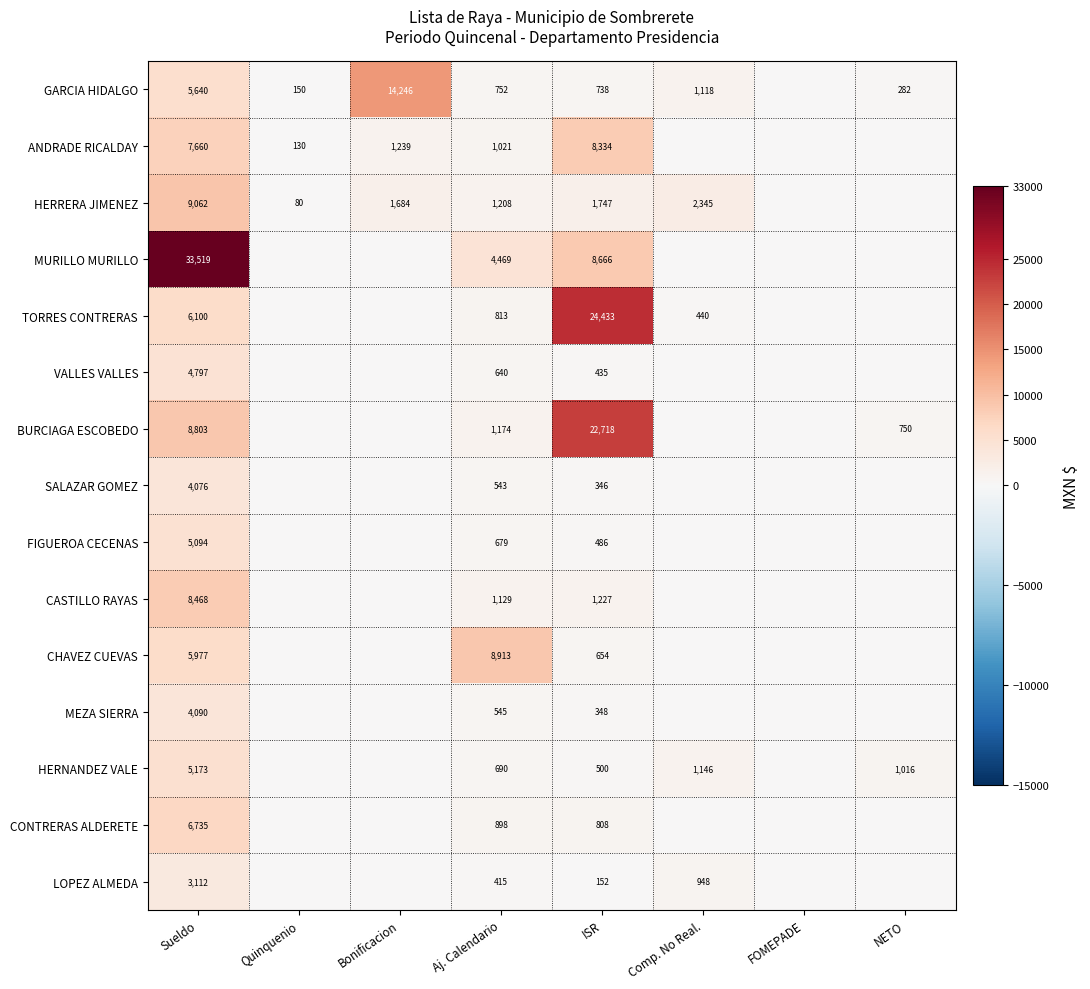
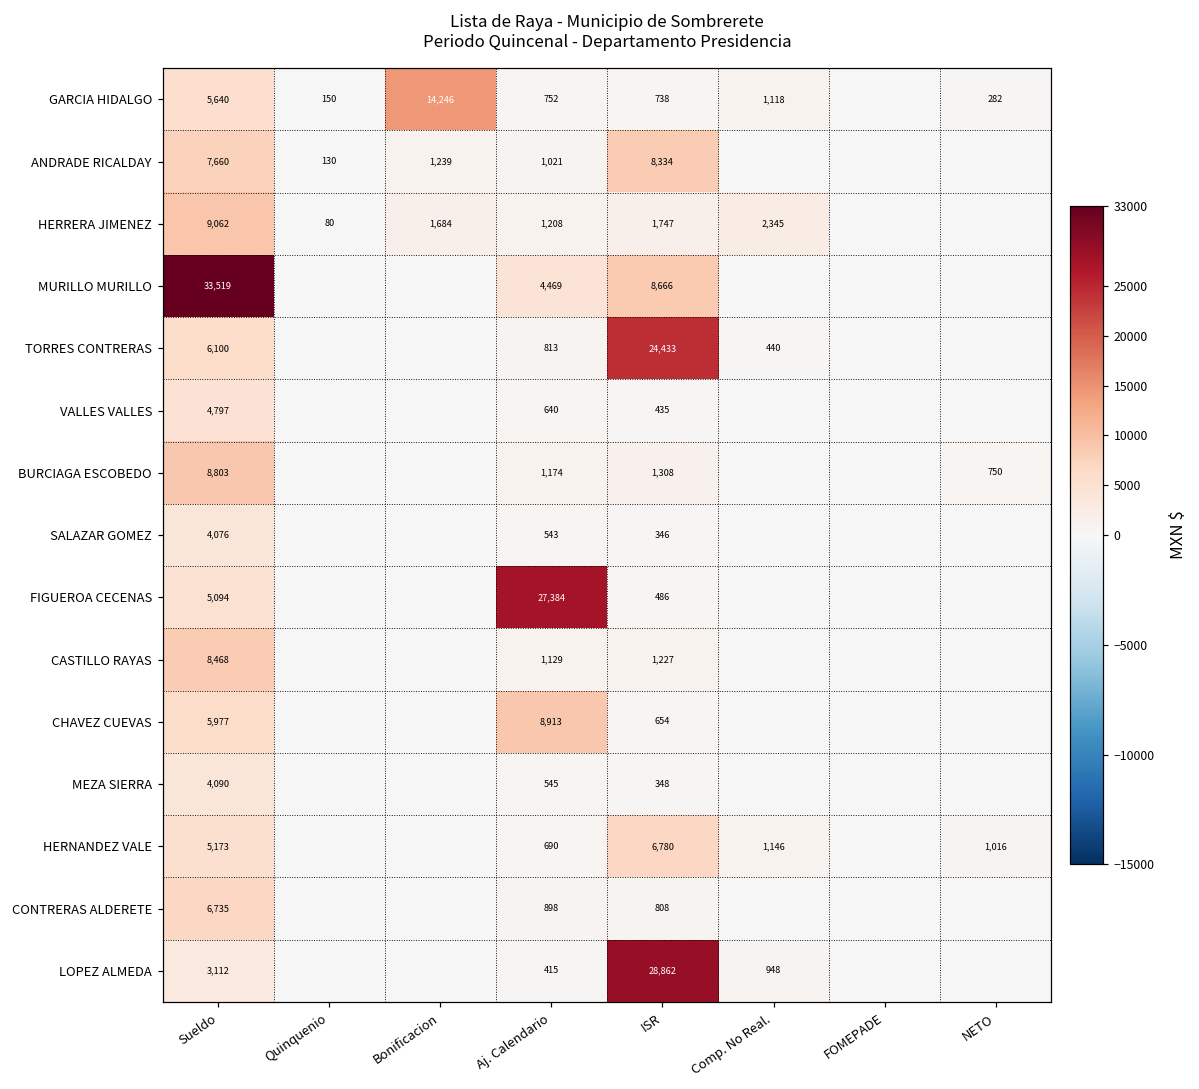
  {
    "GARCIA HIDALGO": {
      "Sueldo": "5,640",
      "Quinquenio": "150",
      "Bonificacion": "14,246",
      "Aj. Calendario": "752",
      "ISR": "738",
      "Comp. No Real.": "1,118",
      "NETO": "282"
    },
    "ANDRADE RICALDAY": {
      "Sueldo": "7,660",
      "Quinquenio": "130",
      "Bonificacion": "1,239",
      "Aj. Calendario": "1,021",
      "ISR": "8,334"
    },
    "HERRERA JIMENEZ": {
      "Sueldo": "9,062",
      "Quinquenio": "80",
      "Bonificacion": "1,684",
      "Aj. Calendario": "1,208",
      "ISR": "1,747",
      "Comp. No Real.": "2,345"
    },
    "MURILLO MURILLO": {
      "Sueldo": "33,519",
      "Aj. Calendario": "4,469",
      "ISR": "8,666"
    },
    "TORRES CONTRERAS": {
      "Sueldo": "6,100",
      "Aj. Calendario": "813",
      "ISR": "24,433",
      "Comp. No Real.": "440"
    },
    "VALLES VALLES": {
      "Sueldo": "4,797",
      "Aj. Calendario": "640",
      "ISR": "435"
    },
    "BURCIAGA ESCOBEDO": {
      "Sueldo": "8,803",
      "Aj. Calendario": "1,174",
-     "ISR": "22,718",
+     "ISR": "1,308",
      "NETO": "750"
    },
    "SALAZAR GOMEZ": {
      "Sueldo": "4,076",
      "Aj. Calendario": "543",
      "ISR": "346"
    },
    "FIGUEROA CECENAS": {
      "Sueldo": "5,094",
-     "Aj. Calendario": "679",
+     "Aj. Calendario": "27,384",
      "ISR": "486"
    },
    "CASTILLO RAYAS": {
      "Sueldo": "8,468",
      "Aj. Calendario": "1,129",
      "ISR": "1,227"
    },
    "CHAVEZ CUEVAS": {
      "Sueldo": "5,977",
      "Aj. Calendario": "8,913",
      "ISR": "654"
    },
    "MEZA SIERRA": {
      "Sueldo": "4,090",
      "Aj. Calendario": "545",
      "ISR": "348"
    },
    "HERNANDEZ VALE": {
      "Sueldo": "5,173",
      "Aj. Calendario": "690",
-     "ISR": "500",
+     "ISR": "6,780",
      "Comp. No Real.": "1,146",
      "NETO": "1,016"
    },
    "CONTRERAS ALDERETE": {
      "Sueldo": "6,735",
      "Aj. Calendario": "898",
      "ISR": "808"
    },
    "LOPEZ ALMEDA": {
      "Sueldo": "3,112",
      "Aj. Calendario": "415",
-     "ISR": "152",
+     "ISR": "28,862",
      "Comp. No Real.": "948"
    }
  }
